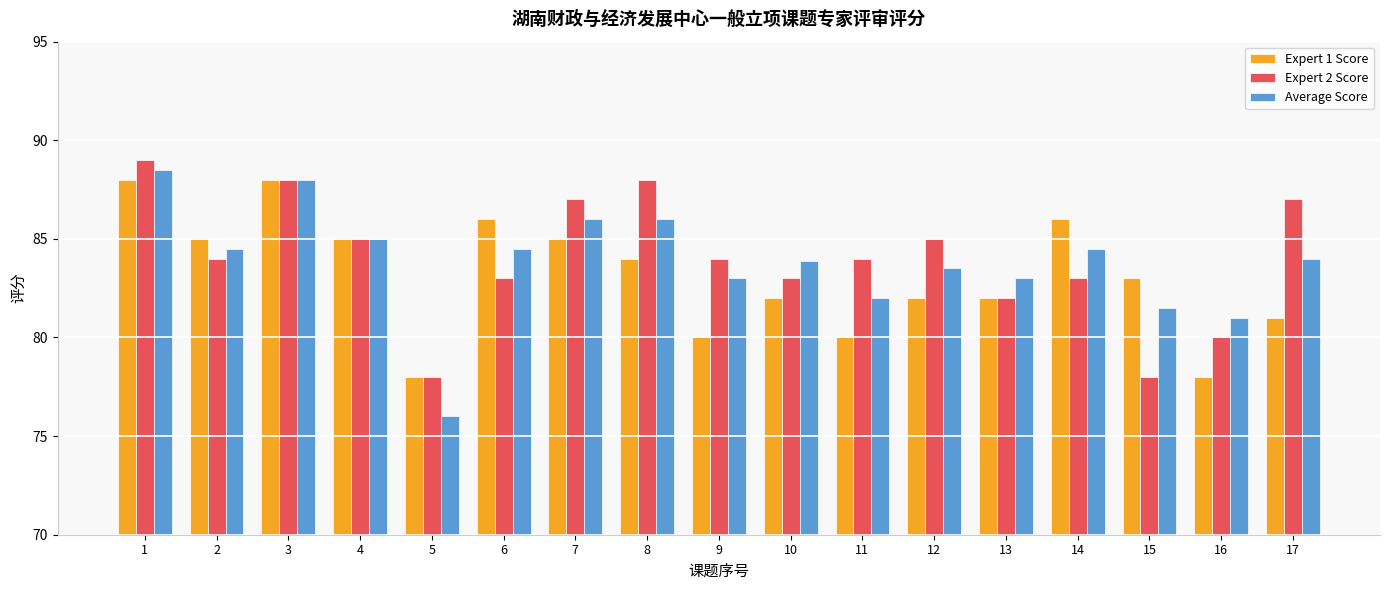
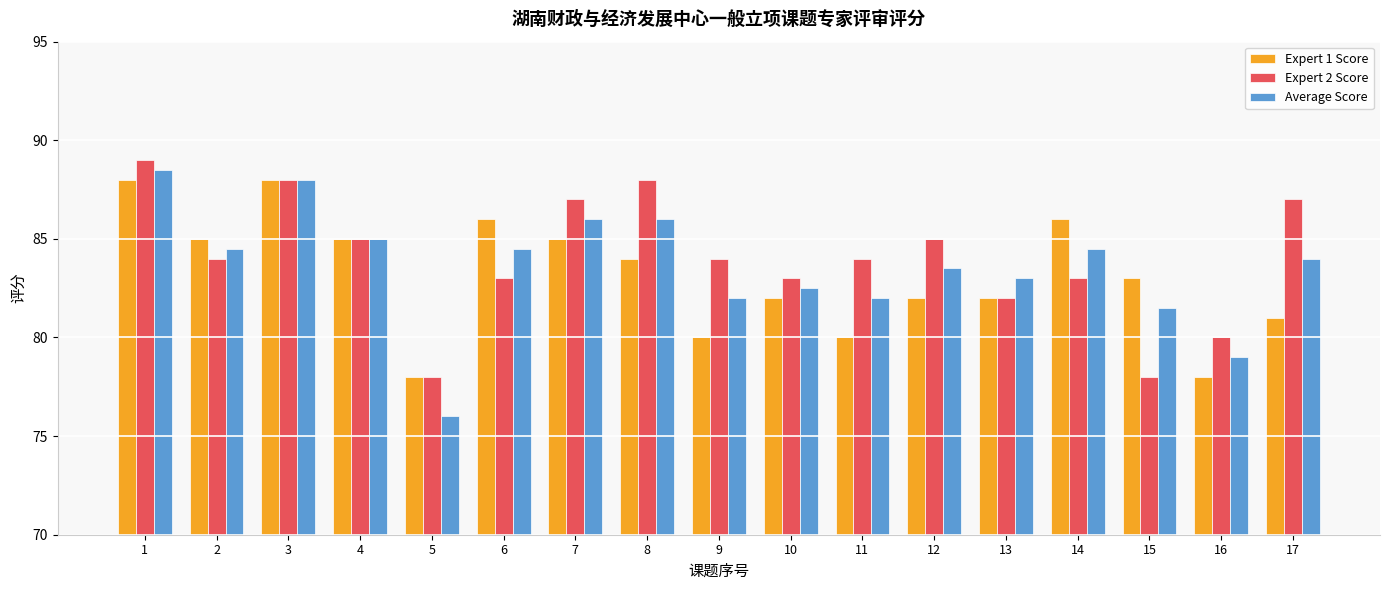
  {
    "Expert 1 Score": {
      "1": 88.0,
      "2": 85.0,
      "3": 88.0,
      "4": 85.0,
      "5": 78.0,
      "6": 86.0,
      "7": 85.0,
      "8": 84.0,
      "9": 80.0,
      "10": 82.0,
      "11": 80.0,
      "12": 82.0,
      "13": 82.0,
      "14": 86.0,
      "15": 83.0,
      "16": 78.0,
      "17": 81.0
    },
    "Expert 2 Score": {
      "1": 89.0,
      "2": 84.0,
      "3": 88.0,
      "4": 85.0,
      "5": 78.0,
      "6": 83.0,
      "7": 87.0,
      "8": 88.0,
      "9": 84.0,
      "10": 83.0,
      "11": 84.0,
      "12": 85.0,
      "13": 82.0,
      "14": 83.0,
      "15": 78.0,
      "16": 80.0,
      "17": 87.0
    },
    "Average Score": {
      "1": 88.5,
      "2": 84.5,
      "3": 88.0,
      "4": 85.0,
      "5": 76.0,
      "6": 84.5,
      "7": 86.0,
      "8": 86.0,
-     "9": 83,
-     "10": 83.9,
+     "9": 82,
+     "10": 82.5,
      "11": 82.0,
      "12": 83.5,
      "13": 83.0,
      "14": 84.5,
      "15": 81.5,
-     "16": 81,
+     "16": 79,
      "17": 84.0
    }
  }
